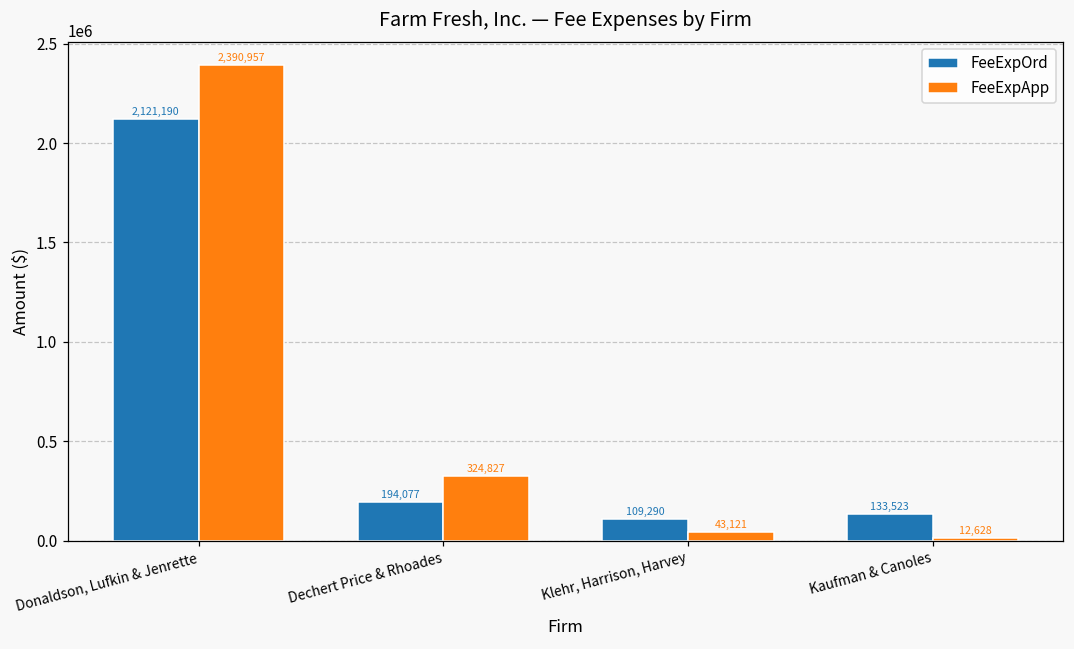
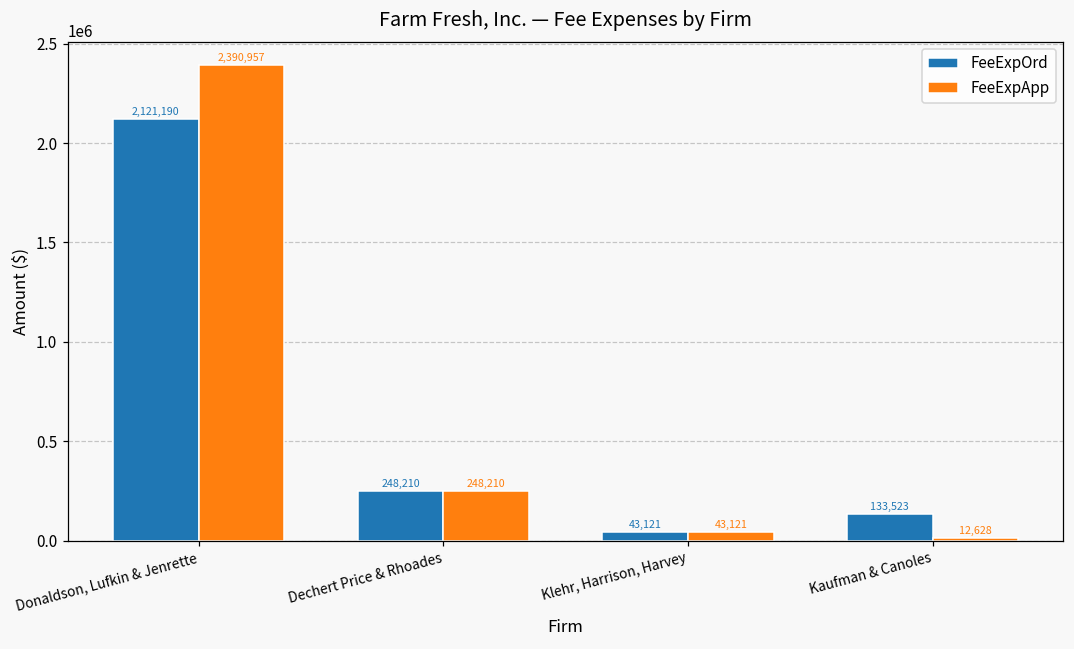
  {
    "FeeExpOrd": {
      "Donaldson, Lufkin & Jenrette": "2,121,190",
-     "Dechert Price & Rhoades": "194,077",
-     "Klehr, Harrison, Harvey": "109,290",
+     "Dechert Price & Rhoades": "248,210",
+     "Klehr, Harrison, Harvey": "43,121",
      "Kaufman & Canoles": "133,523"
    },
    "FeeExpApp": {
      "Donaldson, Lufkin & Jenrette": "2,390,957",
-     "Dechert Price & Rhoades": "324,827",
+     "Dechert Price & Rhoades": "248,210",
      "Klehr, Harrison, Harvey": "43,121",
      "Kaufman & Canoles": "12,628"
    }
  }
